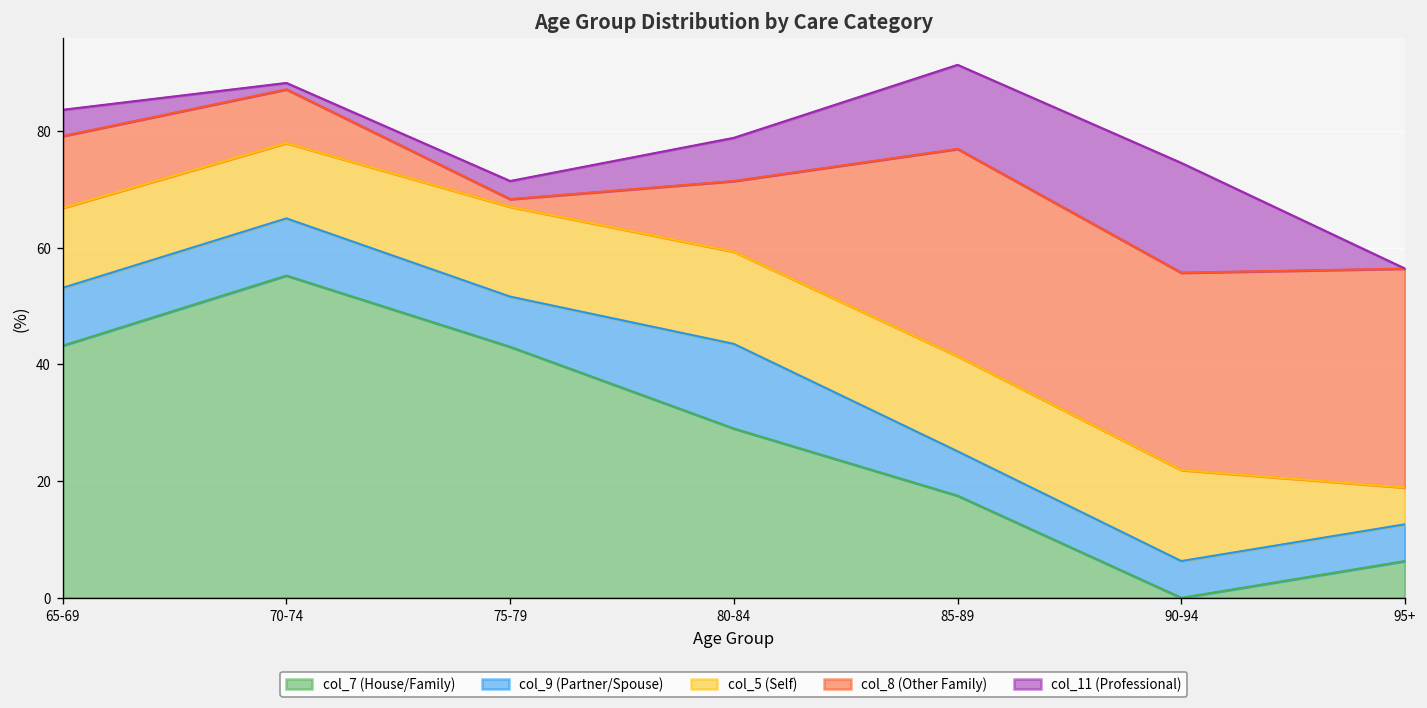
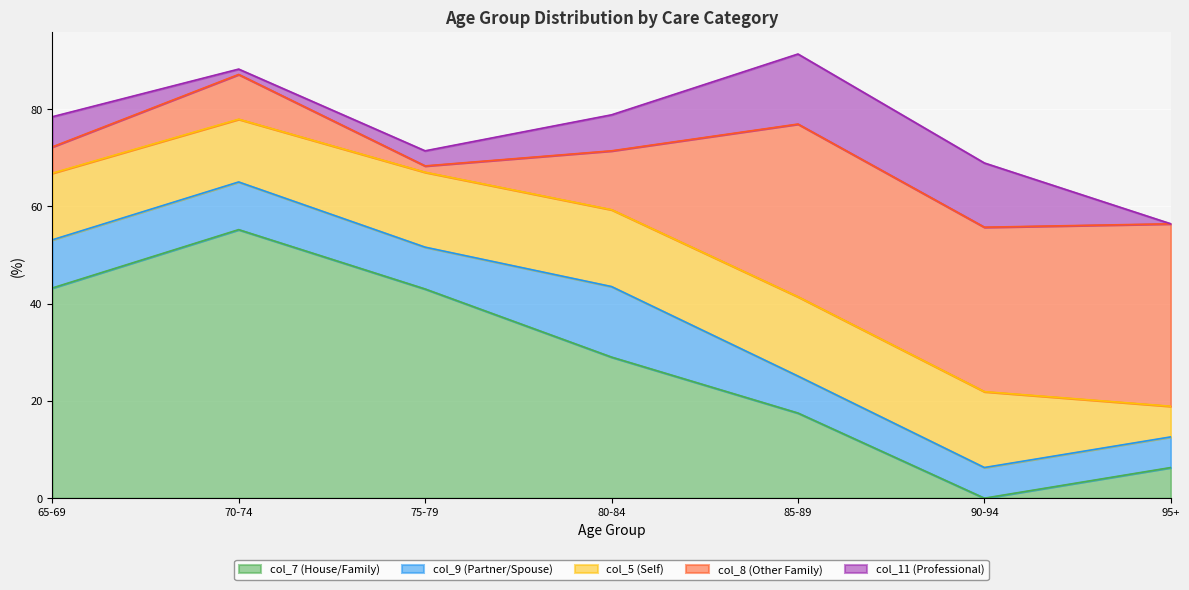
  {
    "col_7 (House/Family)": {
      "65-69": 43,
      "70-74": 55,
      "75-79": 43,
      "80-84": 29,
      "85-89": 18,
      "90-94": 0,
      "95+": 6
    },
    "col_9 (Partner/Spouse)": {
      "65-69": 10,
      "70-74": 10,
      "75-79": 9,
      "80-84": 15,
      "85-89": 8,
      "90-94": 6,
      "95+": 6
    },
    "col_5 (Self)": {
      "65-69": 14,
      "70-74": 13,
      "75-79": 15,
      "80-84": 16,
      "85-89": 16,
      "90-94": 16,
      "95+": 6
    },
    "col_8 (Other Family)": {
-     "65-69": 12,
+     "65-69": 5,
      "70-74": 9,
      "75-79": 1,
      "80-84": 12,
      "85-89": 36,
      "90-94": 34
    },
    "col_11 (Professional)": {
-     "65-69": 5,
+     "65-69": 6,
      "70-74": 1,
      "75-79": 3,
      "80-84": 7,
      "85-89": 14,
-     "90-94": 19
+     "90-94": 13
    }
  }
